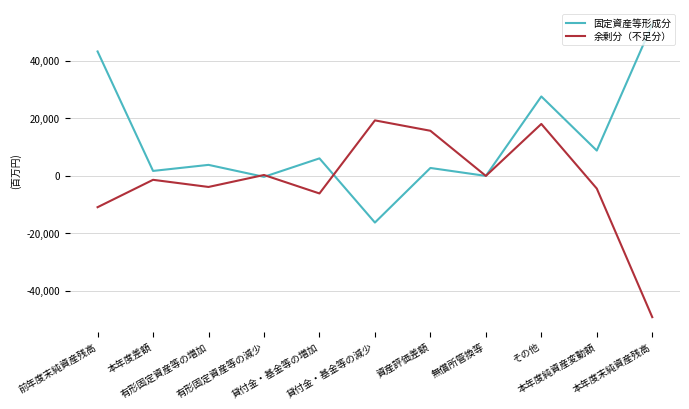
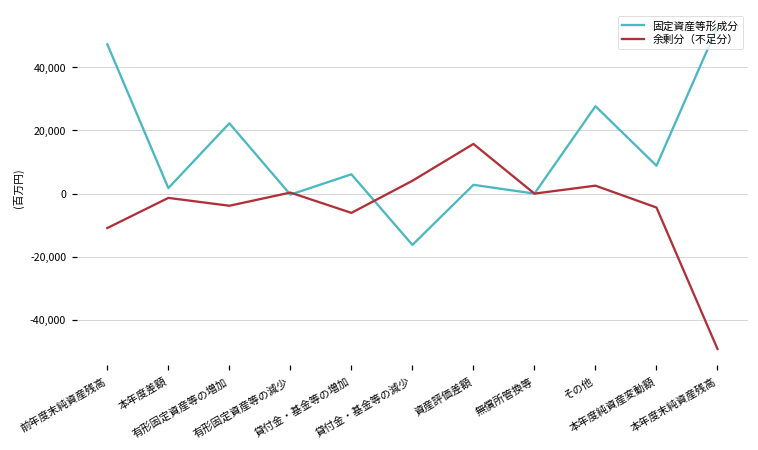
  {
    "固定資産等形成分": {
-     "前年度末純資産残高": "43,000",
+     "前年度末純資産残高": "47,000",
      "本年度差額": "2,000",
-     "有形固定資産等の増加": "4,000",
+     "有形固定資産等の増加": "22,000",
      "貸付金・基金等の増加": "6,000",
      "貸付金・基金等の減少": "-16,000",
      "資産評価差額": "3,000",
      "その他": "28,000",
      "本年度純資産変動額": "9,000"
    },
    "余剰分（不足分）": {
      "前年度末純資産残高": "-11,000",
      "本年度差額": "-1,000",
      "有形固定資産等の増加": "-4,000",
      "貸付金・基金等の増加": "-6,000",
-     "貸付金・基金等の減少": "19,000",
+     "貸付金・基金等の減少": "4,000",
      "資産評価差額": "16,000",
-     "その他": "18,000",
+     "その他": "3,000",
      "本年度純資産変動額": "-4,000",
      "本年度末純資産残高": "-49,000"
    }
  }
